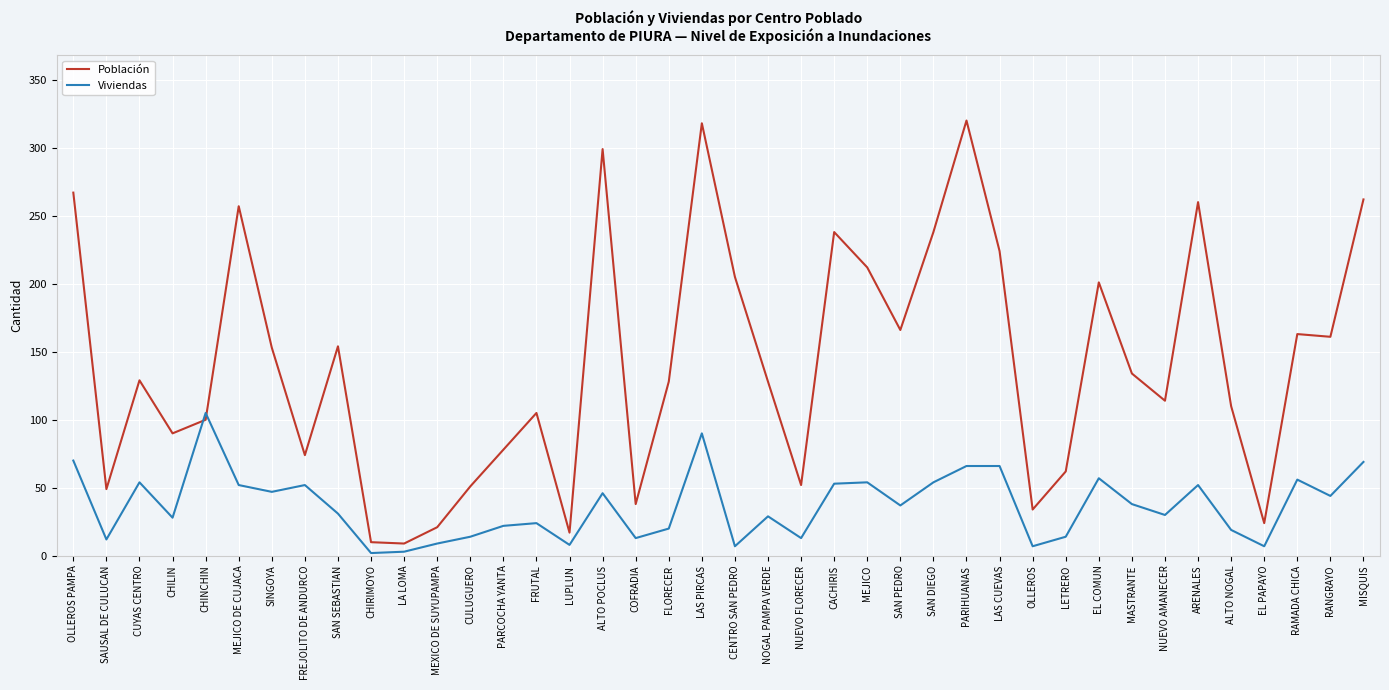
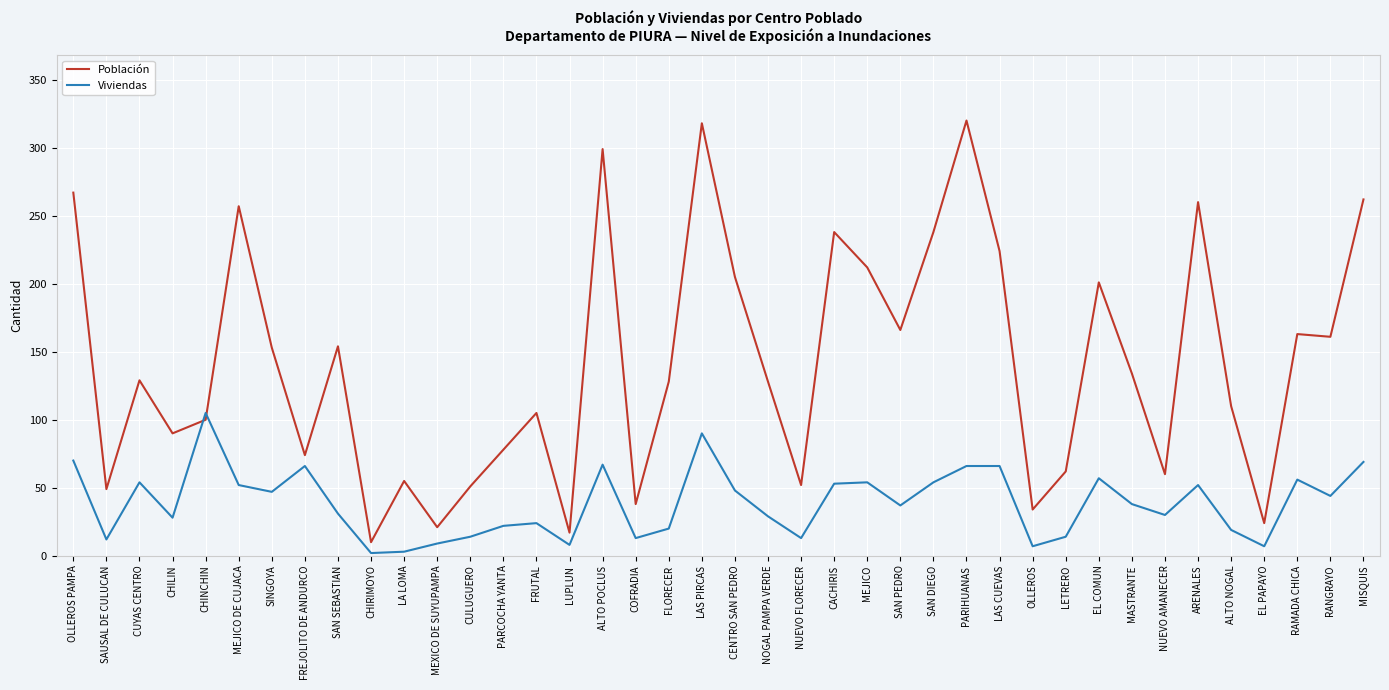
  {
    "Población": {
      "OLLEROS PAMPA": 267,
      "SAUSAL DE CULUCAN": 49,
      "CUYAS CENTRO": 129,
      "CHILIN": 90,
      "CHINCHIN": 100,
      "MEJICO DE CUJACA": 257,
      "SINGOYA": 153,
      "FREJOLITO DE ANDURCO": 74,
      "SAN SEBASTIAN": 154,
      "CHIRIMOYO": 10,
-     "LA LOMA": 9,
+     "LA LOMA": 55,
      "MEXICO DE SUYUPAMPA": 21,
      "CULUGUERO": 51,
      "PARCOCHA YANTA": 78,
      "FRUTAL": 105,
      "LUPLUN": 17,
      "ALTO POCLUS": 299,
      "COFRADIA": 38,
      "FLORECER": 128,
      "LAS PIRCAS": 318,
      "CENTRO SAN PEDRO": 205,
      "NOGAL PAMPA VERDE": 128,
      "NUEVO FLORECER": 52,
      "CACHIRIS": 238,
      "MEJICO": 212,
      "SAN PEDRO": 166,
      "SAN DIEGO": 238,
      "PARIHUANAS": 320,
      "LAS CUEVAS": 224,
      "OLLEROS": 34,
      "LETRERO": 62,
      "EL COMUN": 201,
      "MASTRANTE": 134,
-     "NUEVO AMANECER": 114,
+     "NUEVO AMANECER": 60,
      "ARENALES": 260,
      "ALTO NOGAL": 110,
      "EL PAPAYO": 24,
      "RAMADA CHICA": 163,
      "RANGRAYO": 161,
      "MISQUIS": 262
    },
    "Viviendas": {
      "OLLEROS PAMPA": 70,
      "SAUSAL DE CULUCAN": 12,
      "CUYAS CENTRO": 54,
      "CHILIN": 28,
      "CHINCHIN": 105,
      "MEJICO DE CUJACA": 52,
      "SINGOYA": 47,
-     "FREJOLITO DE ANDURCO": 52,
+     "FREJOLITO DE ANDURCO": 66,
      "SAN SEBASTIAN": 31,
      "CHIRIMOYO": 2,
      "LA LOMA": 3,
      "MEXICO DE SUYUPAMPA": 9,
      "CULUGUERO": 14,
      "PARCOCHA YANTA": 22,
      "FRUTAL": 24,
      "LUPLUN": 8,
-     "ALTO POCLUS": 46,
+     "ALTO POCLUS": 67,
      "COFRADIA": 13,
      "FLORECER": 20,
      "LAS PIRCAS": 90,
-     "CENTRO SAN PEDRO": 7,
+     "CENTRO SAN PEDRO": 48,
      "NOGAL PAMPA VERDE": 29,
      "NUEVO FLORECER": 13,
      "CACHIRIS": 53,
      "MEJICO": 54,
      "SAN PEDRO": 37,
      "SAN DIEGO": 54,
      "PARIHUANAS": 66,
      "LAS CUEVAS": 66,
      "OLLEROS": 7,
      "LETRERO": 14,
      "EL COMUN": 57,
      "MASTRANTE": 38,
      "NUEVO AMANECER": 30,
      "ARENALES": 52,
      "ALTO NOGAL": 19,
      "EL PAPAYO": 7,
      "RAMADA CHICA": 56,
      "RANGRAYO": 44,
      "MISQUIS": 69
    }
  }
